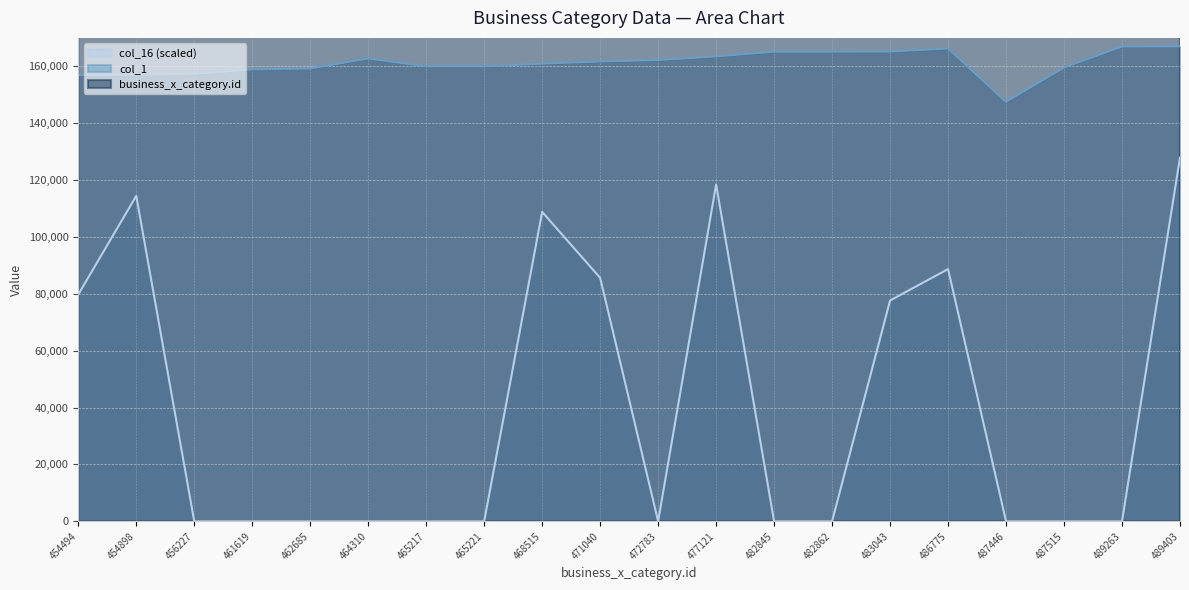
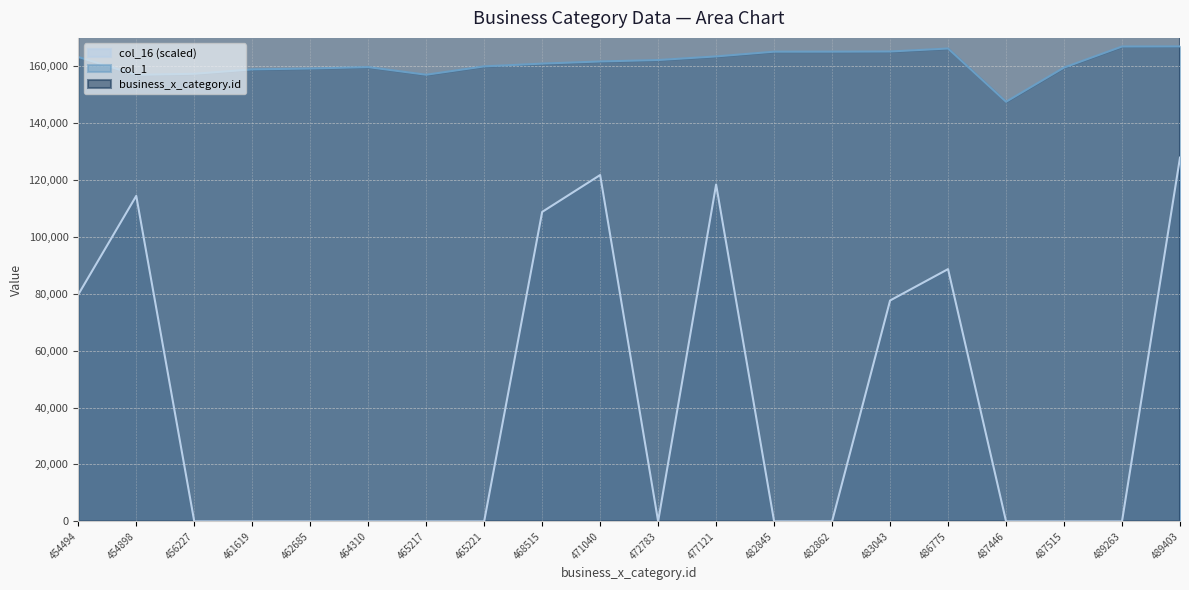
  {
    "col_16 (scaled)": {
      "454494": "80,000",
      "454898": "114,000",
      "456227": "0",
      "461619": "0",
      "462685": "0",
      "464310": "0",
      "465217": "0",
      "465221": "0",
      "468515": "109,000",
-     "471040": "86,000",
+     "471040": "122,000",
      "472783": "0",
      "477121": "118,000",
      "482845": "0",
      "482862": "0",
      "483043": "78,000",
      "486775": "89,000",
      "487446": "0",
      "487515": "0",
      "489263": "0",
      "489403": "128,000"
    },
    "col_1": {
-     "454494": "157,000",
+     "454494": "163,000",
      "461619": "159,000",
      "462685": "159,000",
-     "464310": "163,000",
-     "465217": "160,000",
+     "464310": "160,000",
+     "465217": "157,000",
      "465221": "160,000",
      "468515": "161,000",
      "471040": "162,000",
      "472783": "162,000",
      "477121": "163,000",
      "482845": "165,000",
      "482862": "165,000",
      "483043": "165,000",
      "486775": "166,000",
      "487446": "148,000",
      "487515": "160,000",
      "489263": "167,000",
      "489403": "167,000"
    }
  }
